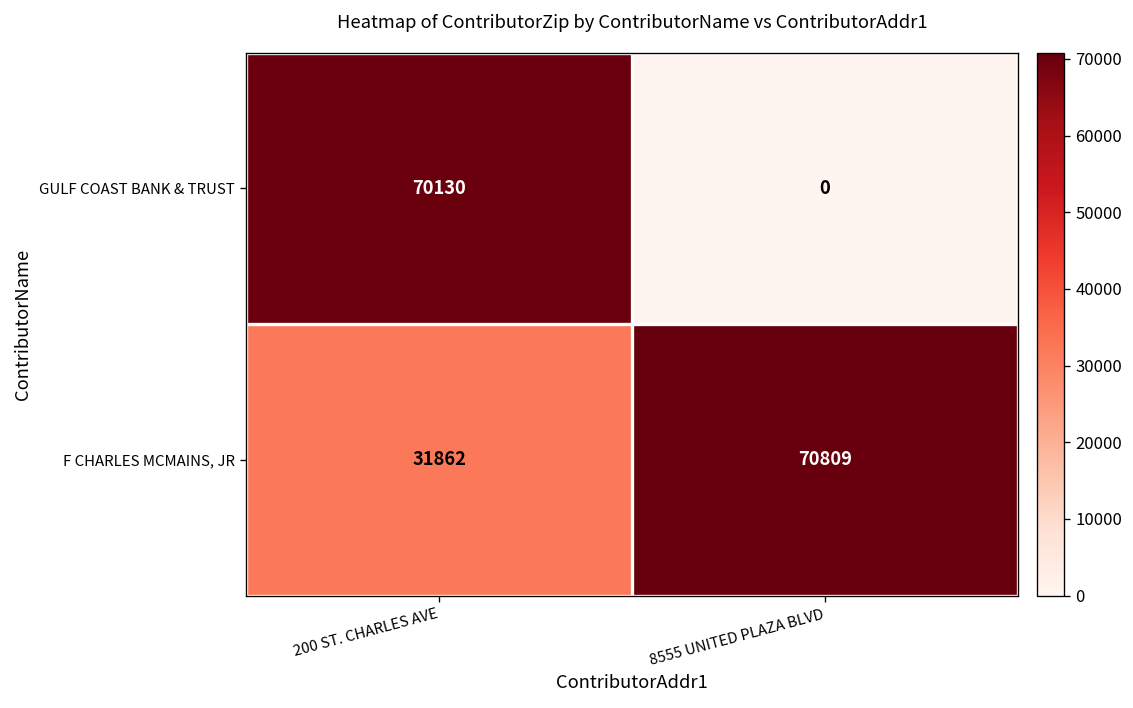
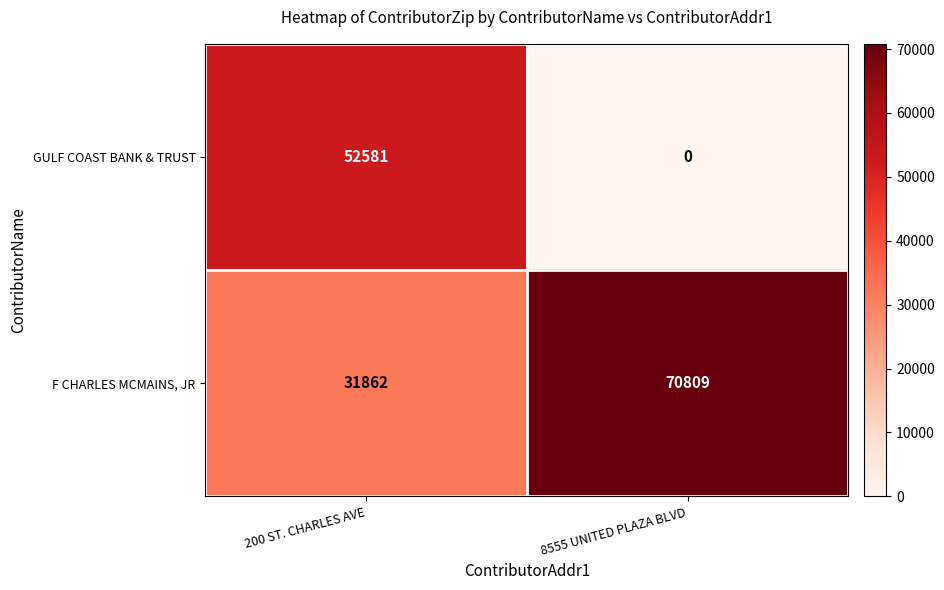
  {
    "GULF COAST BANK & TRUST": {
-     "200 ST. CHARLES AVE": 70130,
+     "200 ST. CHARLES AVE": 52581,
      "8555 UNITED PLAZA BLVD": 0
    },
    "F CHARLES MCMAINS, JR": {
      "200 ST. CHARLES AVE": 31862,
      "8555 UNITED PLAZA BLVD": 70809
    }
  }
